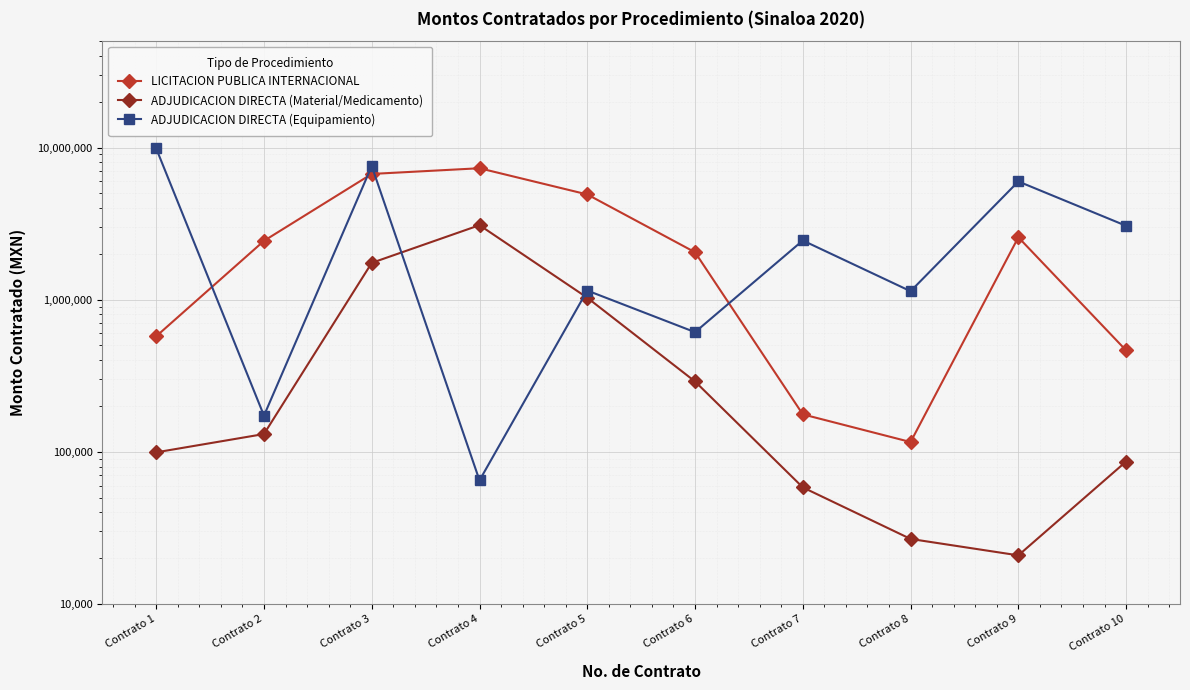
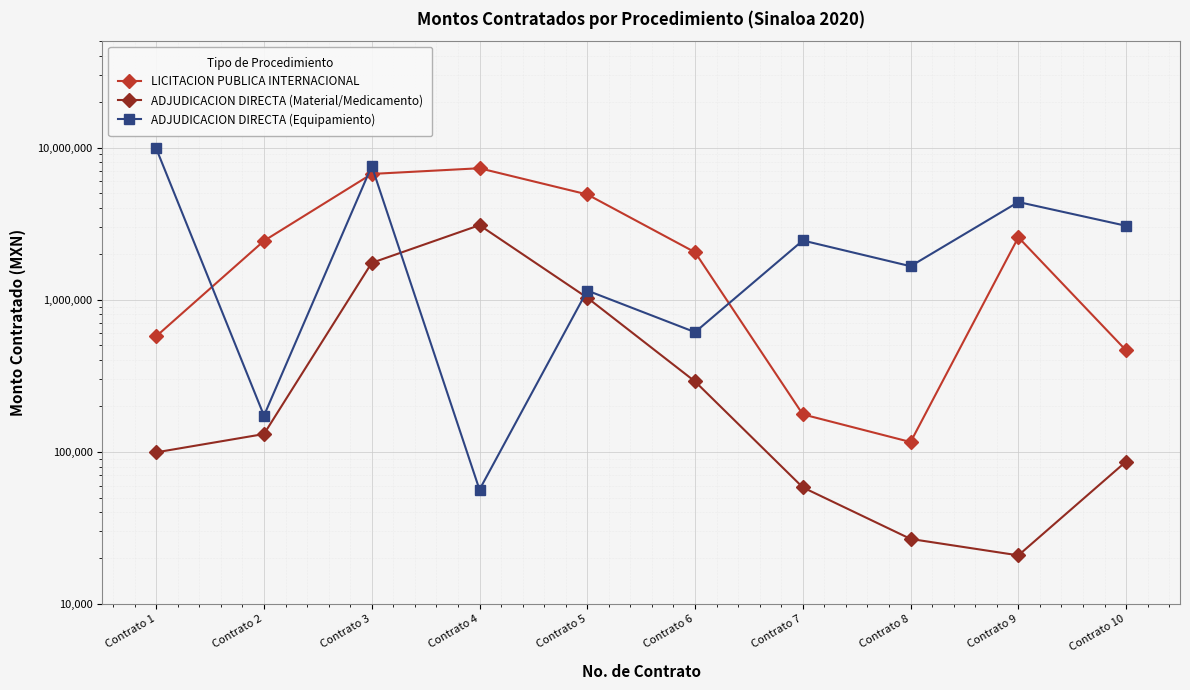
  {
    "ADJUDICACION DIRECTA (Equipamiento)": {
      "Contrato 1": "10,000,000",
      "Contrato 2": "170,000",
      "Contrato 3": "8,000,000",
-     "Contrato 4": "65,000",
+     "Contrato 4": "56,000",
      "Contrato 5": "1,100,000",
      "Contrato 6": "610,000",
      "Contrato 7": "2,400,000",
-     "Contrato 8": "1,100,000",
-     "Contrato 9": "6,000,000",
+     "Contrato 8": "1,700,000",
+     "Contrato 9": "4,400,000",
      "Contrato 10": "3,100,000"
    }
  }
